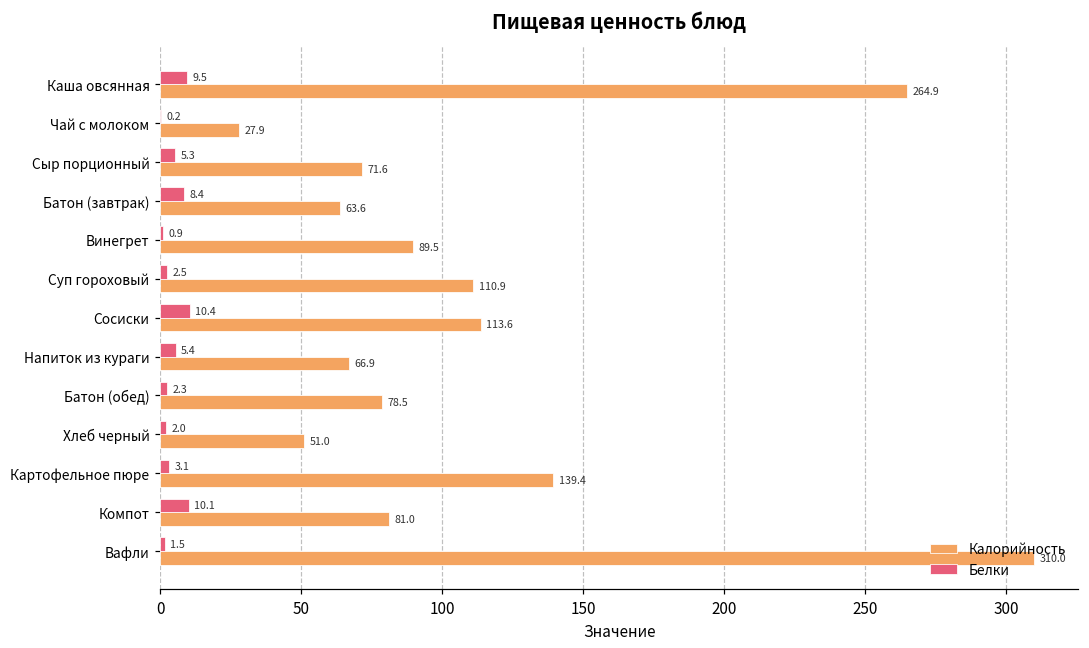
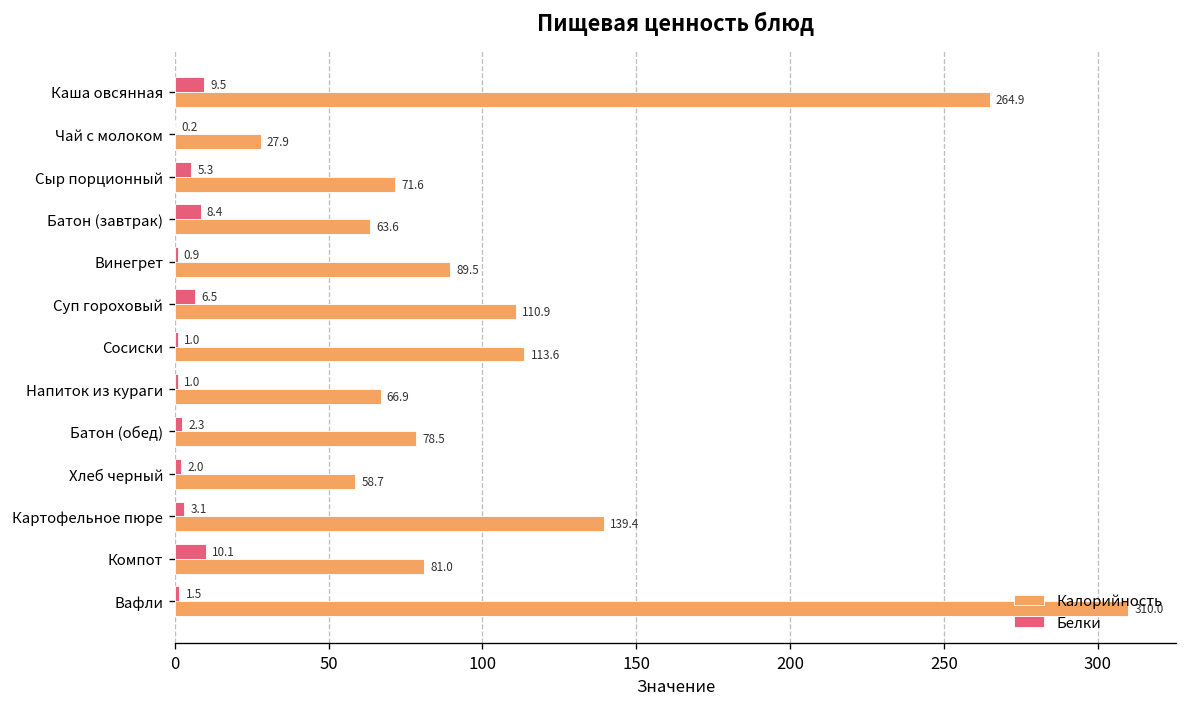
  {
    "Калорийность": {
      "Каша овсянная": 264.9,
      "Чай с молоком": 27.9,
      "Сыр порционный": 71.6,
      "Батон (завтрак)": 63.6,
      "Винегрет": 89.5,
      "Суп гороховый": 110.9,
      "Сосиски": 113.6,
      "Напиток из кураги": 66.9,
      "Батон (обед)": 78.5,
-     "Хлеб черный": 51.0,
+     "Хлеб черный": 58.7,
      "Картофельное пюре": 139.4,
      "Компот": 81.0,
      "Вафли": 310.0
    },
    "Белки": {
      "Каша овсянная": 9.5,
      "Чай с молоком": 0.2,
      "Сыр порционный": 5.3,
      "Батон (завтрак)": 8.4,
      "Винегрет": 0.9,
-     "Суп гороховый": 2.5,
-     "Сосиски": 10.4,
-     "Напиток из кураги": 5.4,
+     "Суп гороховый": 6.5,
+     "Сосиски": 1.0,
+     "Напиток из кураги": 1.0,
      "Батон (обед)": 2.3,
      "Хлеб черный": 2.0,
      "Картофельное пюре": 3.1,
      "Компот": 10.1,
      "Вафли": 1.5
    }
  }
